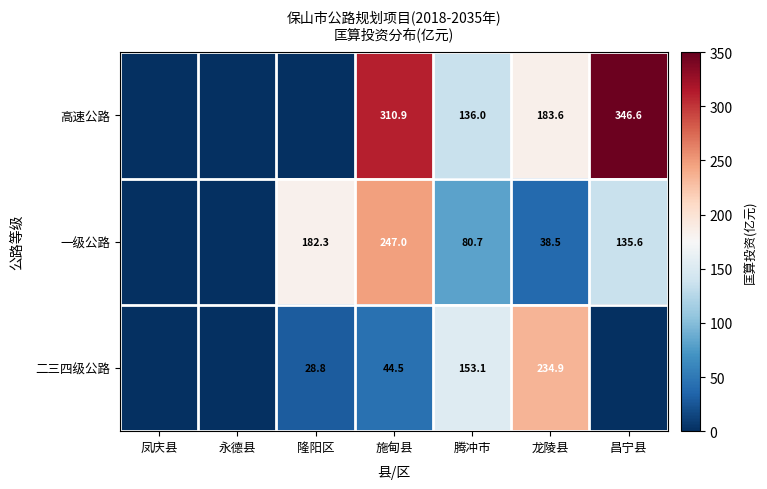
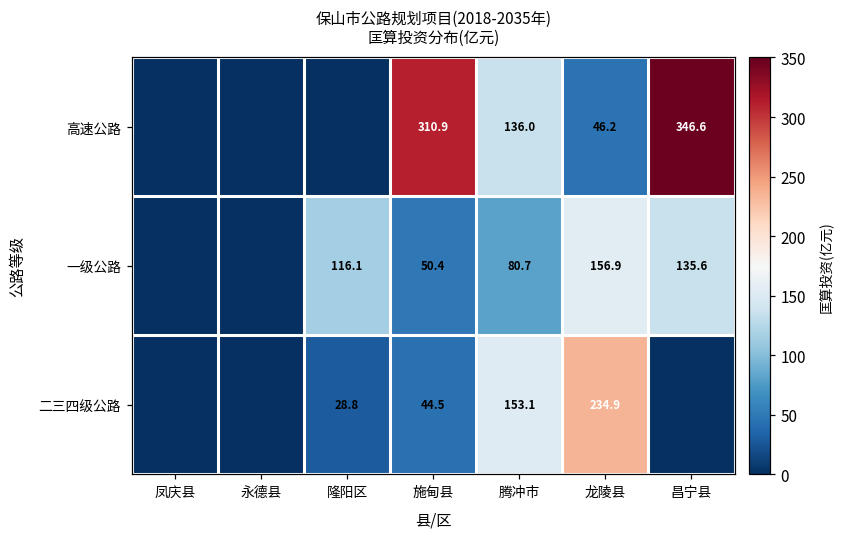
  {
    "高速公路": {
      "施甸县": 310.9,
      "腾冲市": 136.0,
-     "龙陵县": 183.6,
+     "龙陵县": 46.2,
      "昌宁县": 346.6
    },
    "一级公路": {
-     "隆阳区": 182.3,
-     "施甸县": 247.0,
+     "隆阳区": 116.1,
+     "施甸县": 50.4,
      "腾冲市": 80.7,
-     "龙陵县": 38.5,
+     "龙陵县": 156.9,
      "昌宁县": 135.6
    },
    "二三四级公路": {
      "隆阳区": 28.8,
      "施甸县": 44.5,
      "腾冲市": 153.1,
      "龙陵县": 234.9
    }
  }
